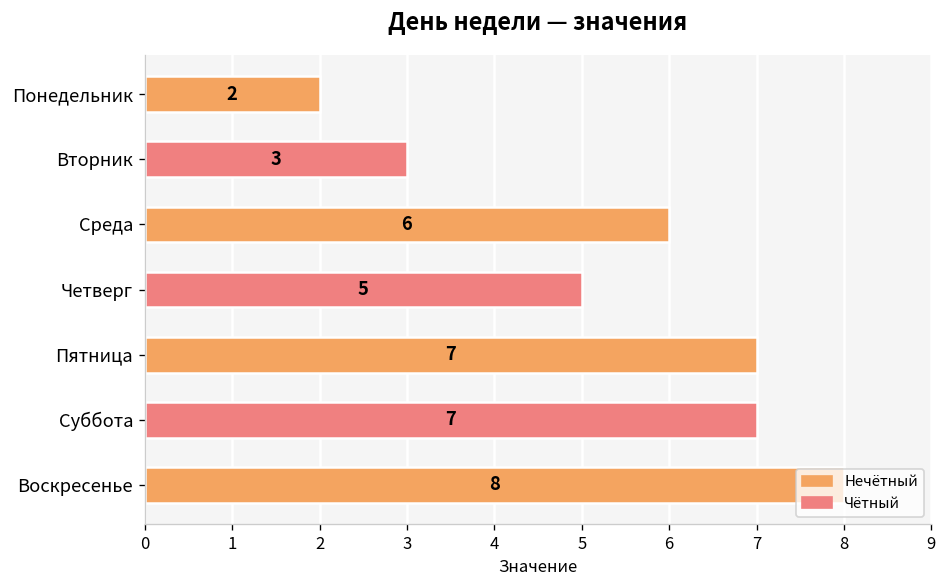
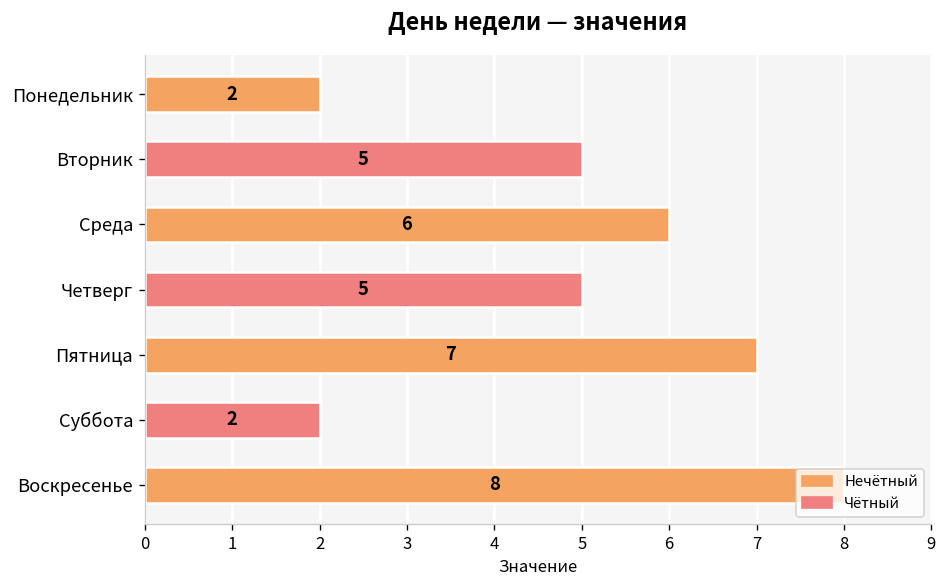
  {
    "Понедельник": 2,
-   "Вторник": 3,
+   "Вторник": 5,
    "Среда": 6,
    "Четверг": 5,
    "Пятница": 7,
-   "Суббота": 7
+   "Суббота": 2
  }
